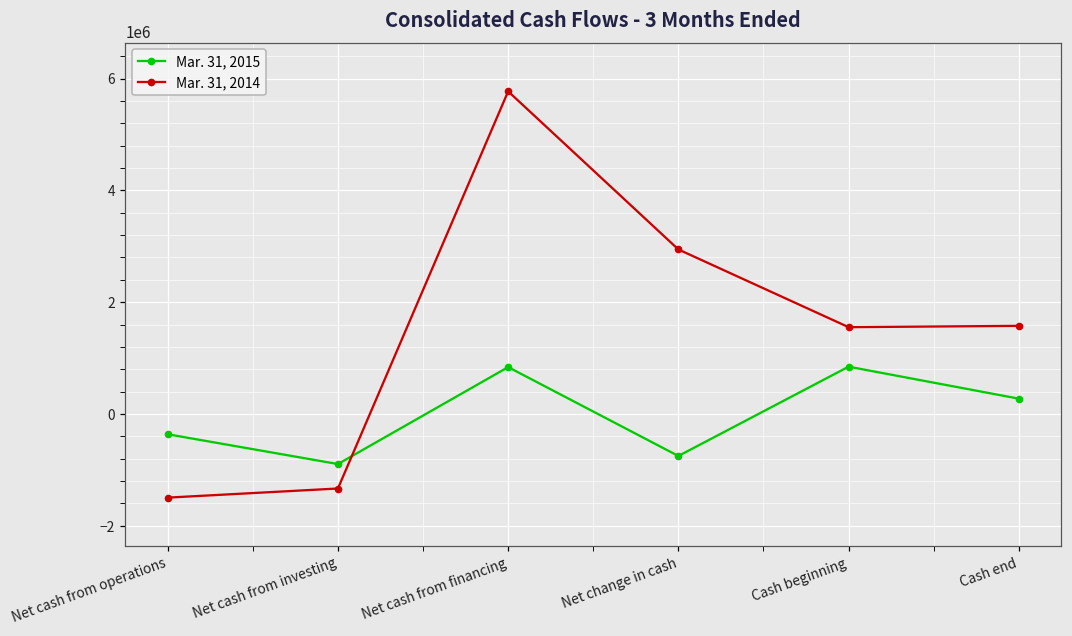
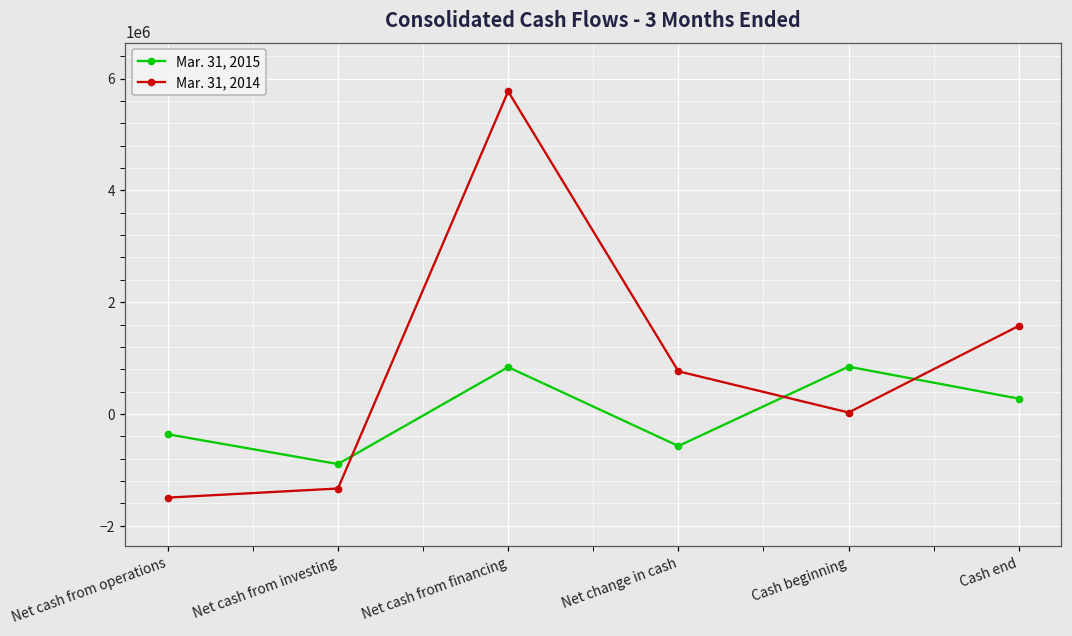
  {
    "Mar. 31, 2015": {
      "Net cash from operations": -400000,
      "Net cash from investing": -900000,
      "Net cash from financing": 800000,
-     "Net change in cash": -800000,
+     "Net change in cash": -600000,
      "Cash beginning": 800000,
      "Cash end": 300000
    },
    "Mar. 31, 2014": {
      "Net cash from operations": -1500000,
      "Net cash from investing": -1300000,
      "Net cash from financing": 5800000,
-     "Net change in cash": 2900000,
-     "Cash beginning": 1600000,
+     "Net change in cash": 800000,
+     "Cash beginning": 0,
      "Cash end": 1600000
    }
  }
